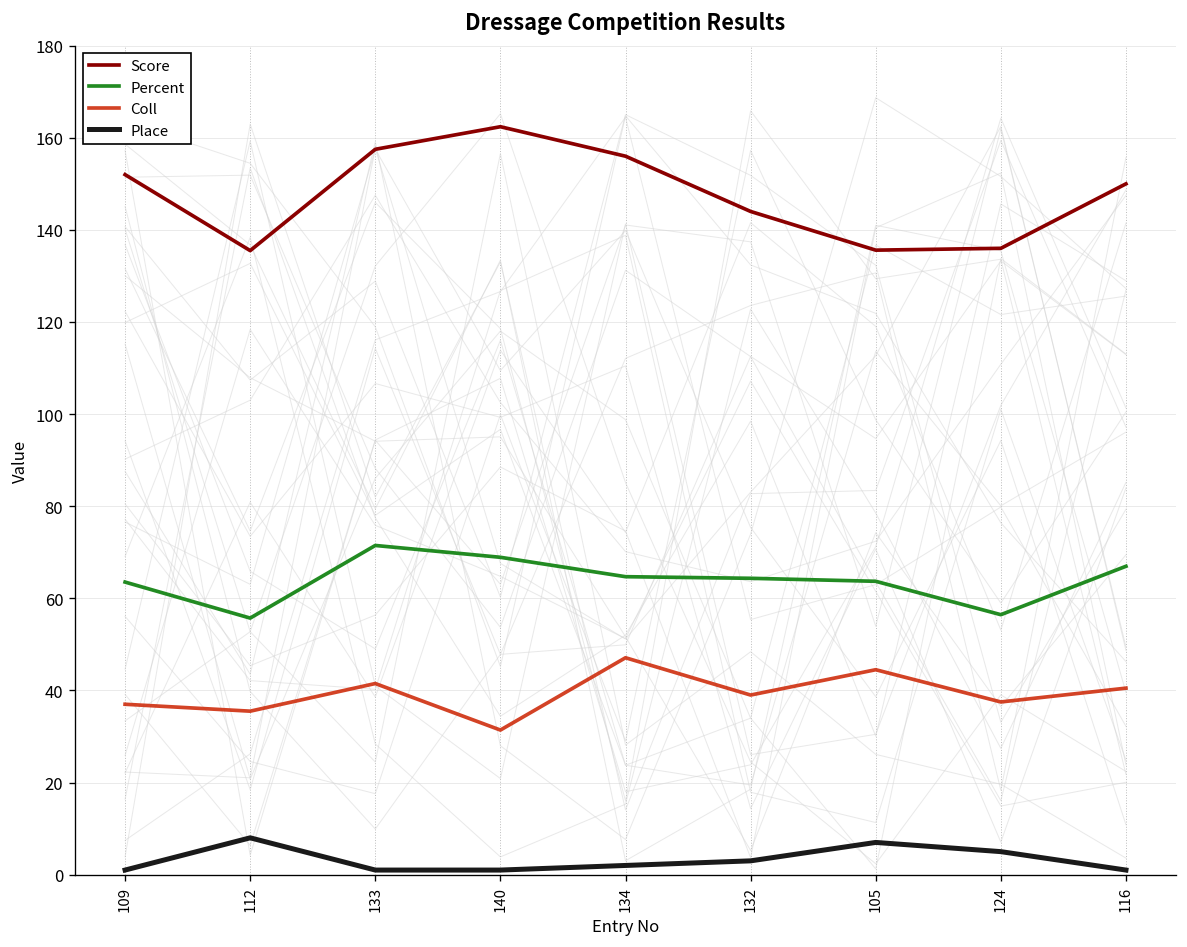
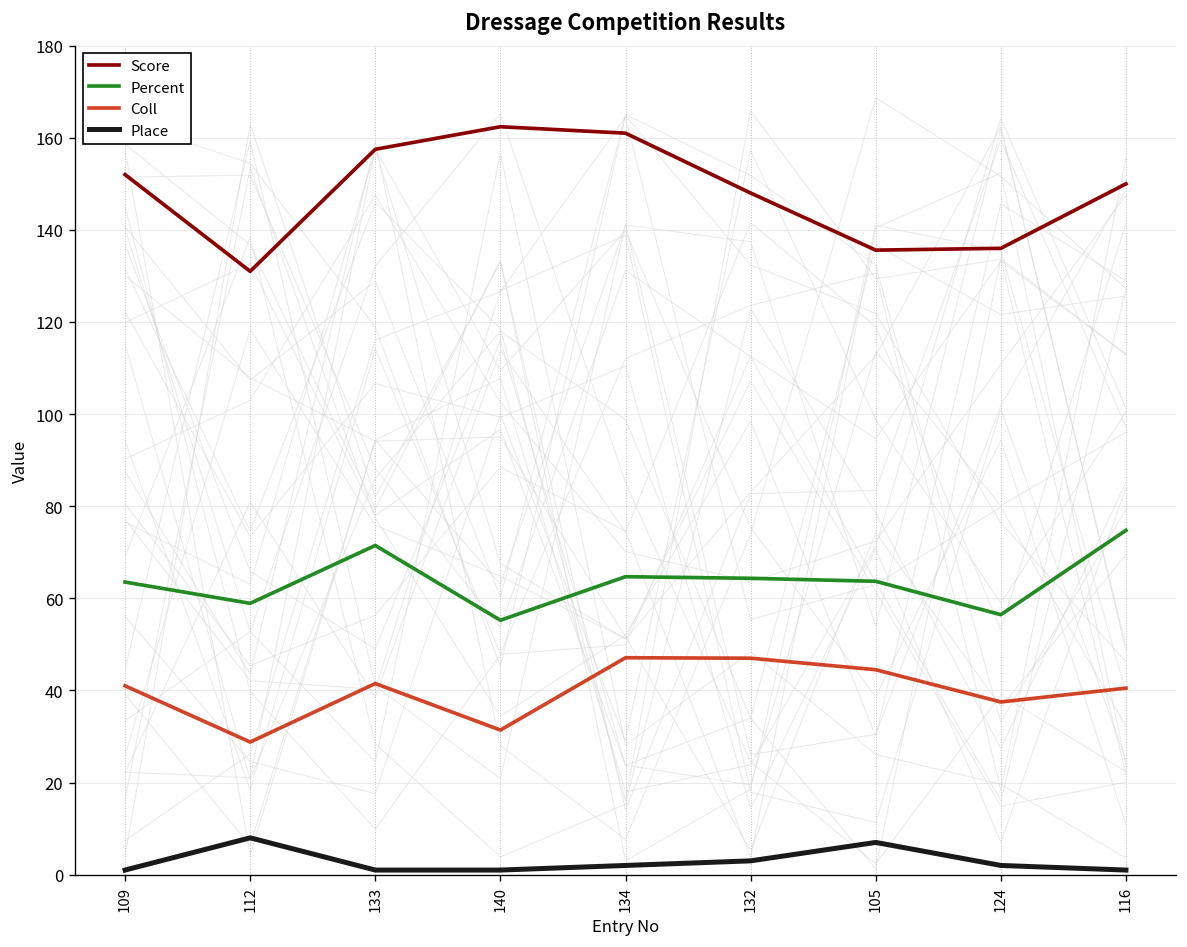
  {
    "Score": {
-     "112": 136,
+     "112": 131,
      "140": 162,
-     "134": 156,
-     "132": 144,
+     "134": 161,
+     "132": 148,
      "105": 136,
      "116": 150
    },
    "Percent": {
      "109": 64,
-     "112": 56,
+     "112": 59,
      "133": 71,
-     "140": 69,
+     "140": 55,
      "134": 65,
      "132": 64,
      "124": 56,
-     "116": 67
+     "116": 75
    },
    "Coll": {
-     "109": 37,
-     "112": 36,
+     "109": 41,
+     "112": 29,
      "140": 31,
      "134": 47,
-     "132": 39,
+     "132": 47,
      "105": 45,
      "124": 38,
      "116": 41
    },
    "Place": {
      "109": 1,
      "112": 8,
      "133": 1,
      "140": 1,
      "134": 2,
      "132": 3,
      "105": 7,
-     "124": 5,
+     "124": 2,
      "116": 1
    }
  }
